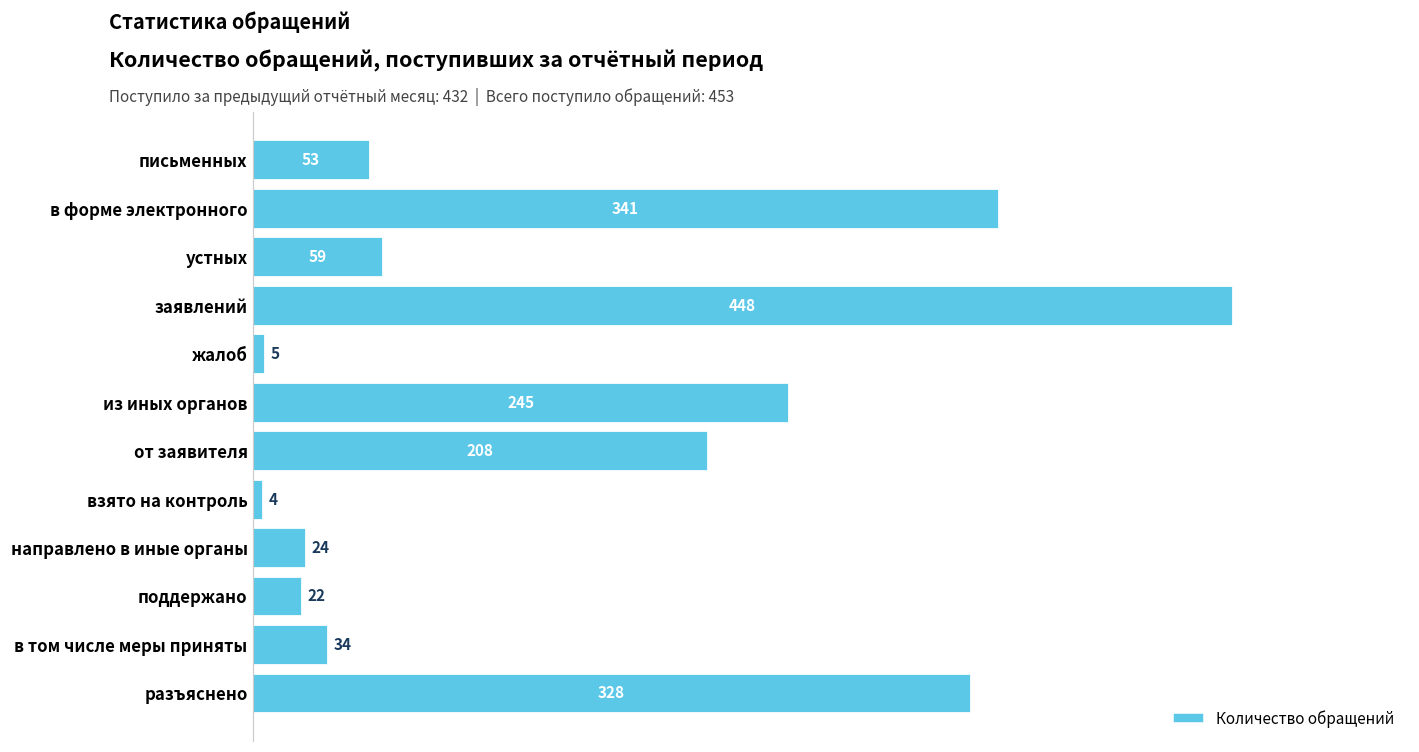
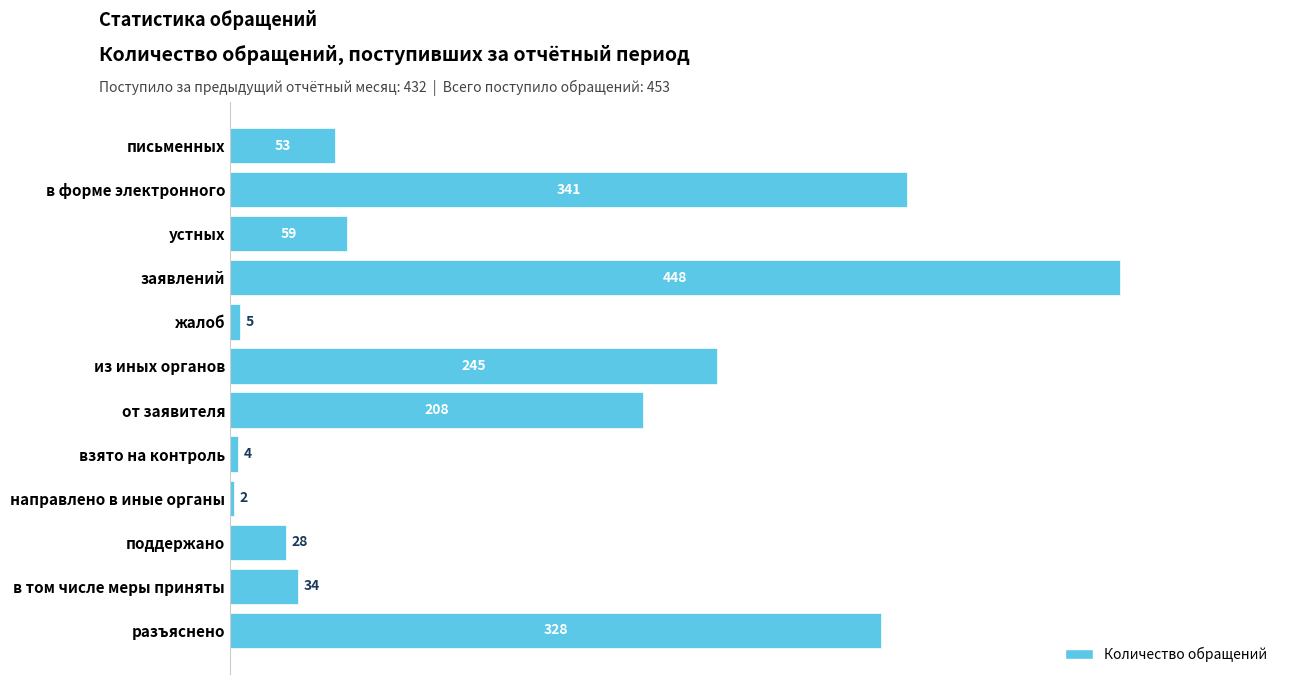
  {
    "письменных": 53,
    "в форме электронного": 341,
    "устных": 59,
    "заявлений": 448,
    "жалоб": 5,
    "из иных органов": 245,
    "от заявителя": 208,
    "взято на контроль": 4,
-   "направлено в иные органы": 24,
-   "поддержано": 22,
+   "направлено в иные органы": 2,
+   "поддержано": 28,
    "в том числе меры приняты": 34,
    "разъяснено": 328
  }
